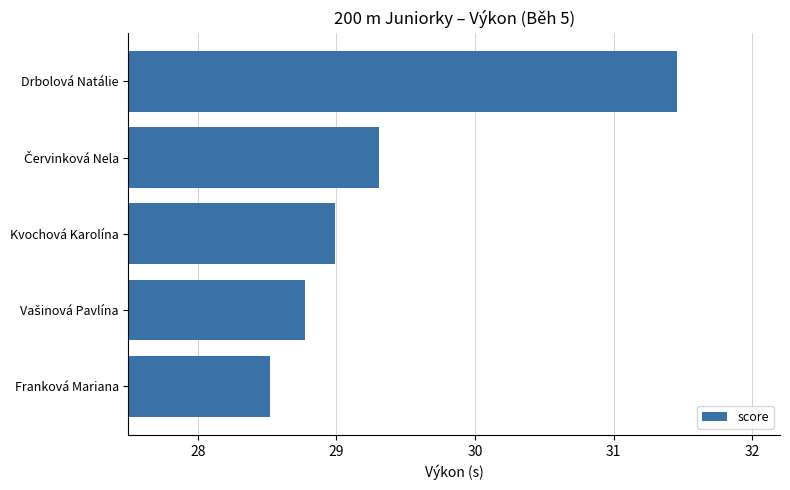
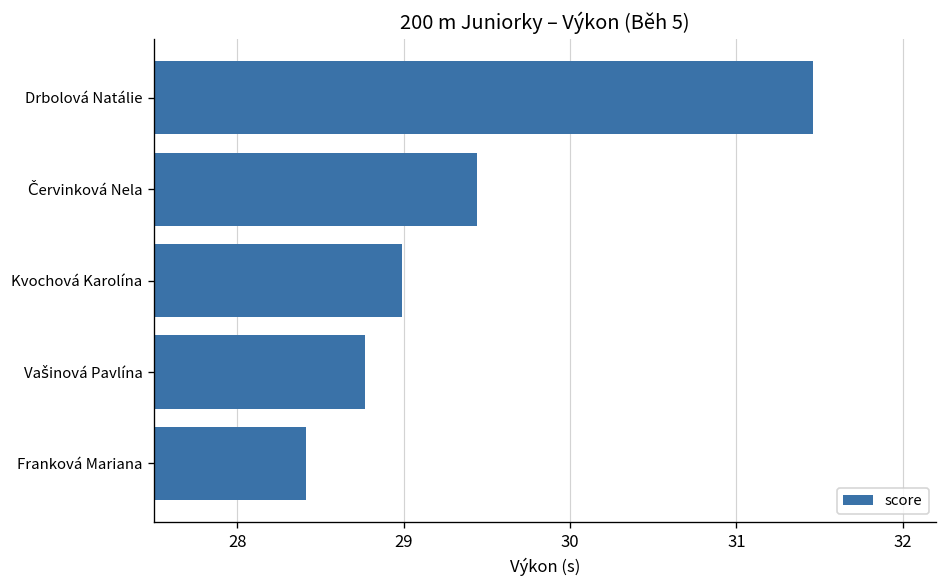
  {
    "Drbolová Natálie": 31.46,
-   "Červinková Nela": 29.31,
+   "Červinková Nela": 29.44,
    "Kvochová Karolína": 28.99,
    "Vašinová Pavlína": 28.77,
-   "Franková Mariana": 28.52
+   "Franková Mariana": 28.41
  }
